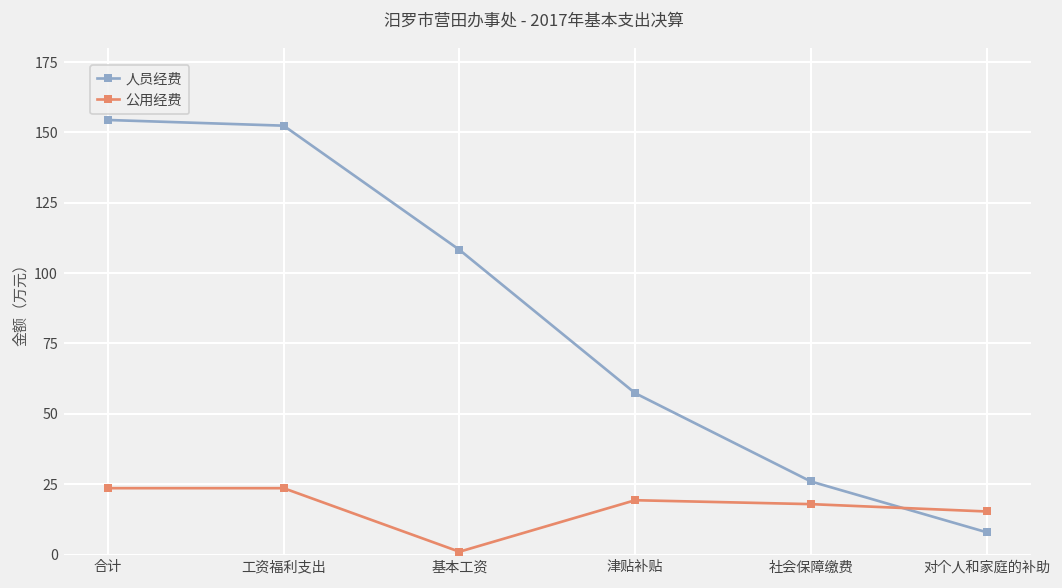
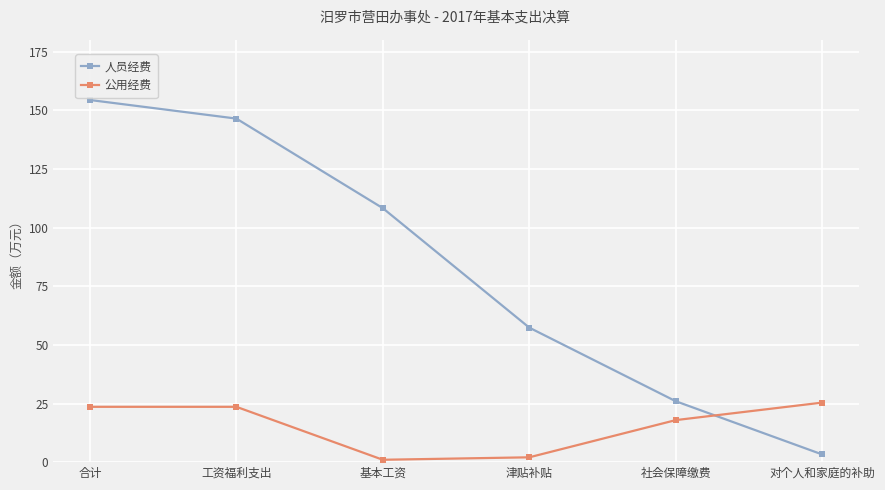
  {
    "人员经费": {
      "合计": 154,
-     "工资福利支出": 152,
+     "工资福利支出": 146,
      "基本工资": 108,
      "津贴补贴": 57,
      "社会保障缴费": 26,
-     "对个人和家庭的补助": 8
+     "对个人和家庭的补助": 3
    },
    "公用经费": {
      "合计": 24,
      "工资福利支出": 24,
      "基本工资": 1,
-     "津贴补贴": 19,
+     "津贴补贴": 2,
      "社会保障缴费": 18,
-     "对个人和家庭的补助": 15
+     "对个人和家庭的补助": 25
    }
  }
